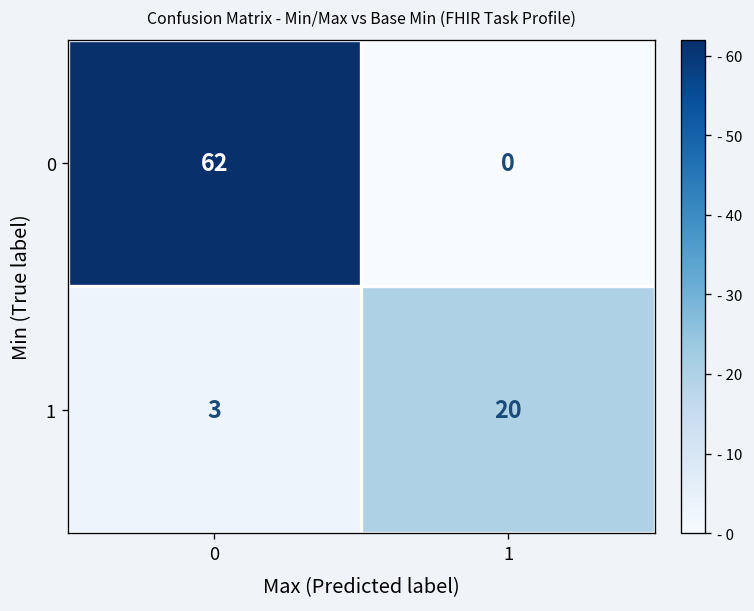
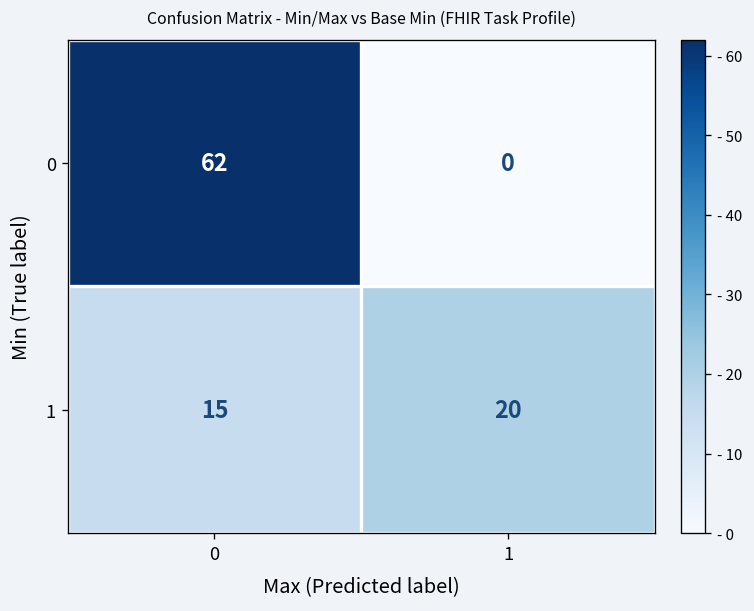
  {
    "0": {
      "0": 62,
      "1": 0
    },
    "1": {
-     "0": 3,
+     "0": 15,
      "1": 20
    }
  }
